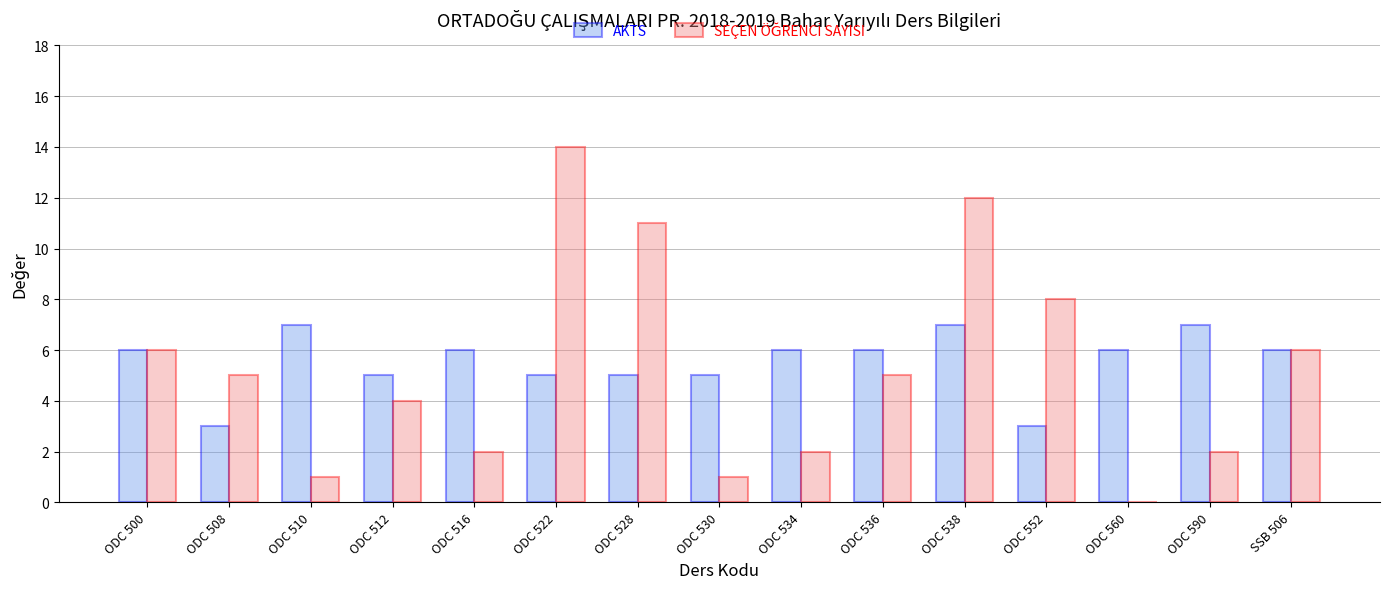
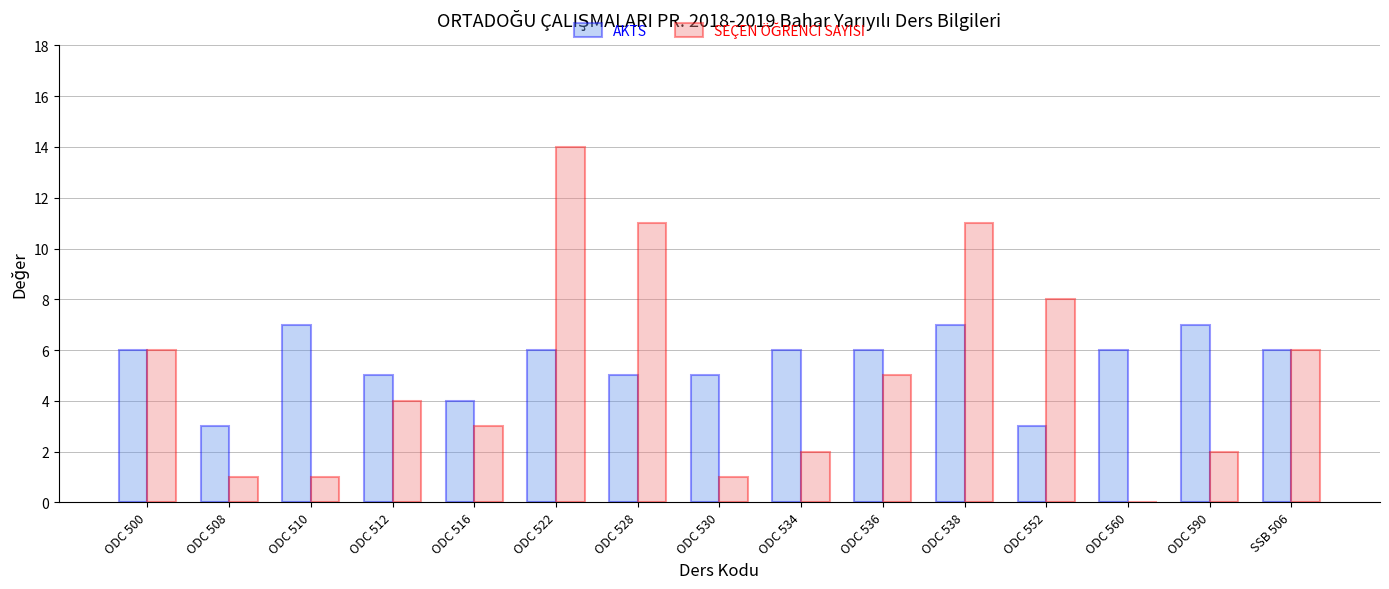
  {
    "AKTS": {
      "ODC 500": 6,
      "ODC 508": 3,
      "ODC 510": 7,
      "ODC 512": 5,
-     "ODC 516": 6,
-     "ODC 522": 5,
+     "ODC 516": 4,
+     "ODC 522": 6,
      "ODC 528": 5,
      "ODC 530": 5,
      "ODC 534": 6,
      "ODC 536": 6,
      "ODC 538": 7,
      "ODC 552": 3,
      "ODC 560": 6,
      "ODC 590": 7,
      "SSB 506": 6
    },
    "SEÇEN ÖĞRENCİ SAYISI": {
      "ODC 500": 6,
-     "ODC 508": 5,
+     "ODC 508": 1,
      "ODC 510": 1,
      "ODC 512": 4,
-     "ODC 516": 2,
+     "ODC 516": 3,
      "ODC 522": 14,
      "ODC 528": 11,
      "ODC 530": 1,
      "ODC 534": 2,
      "ODC 536": 5,
-     "ODC 538": 12,
+     "ODC 538": 11,
      "ODC 552": 8,
      "ODC 560": 0,
      "ODC 590": 2,
      "SSB 506": 6
    }
  }
